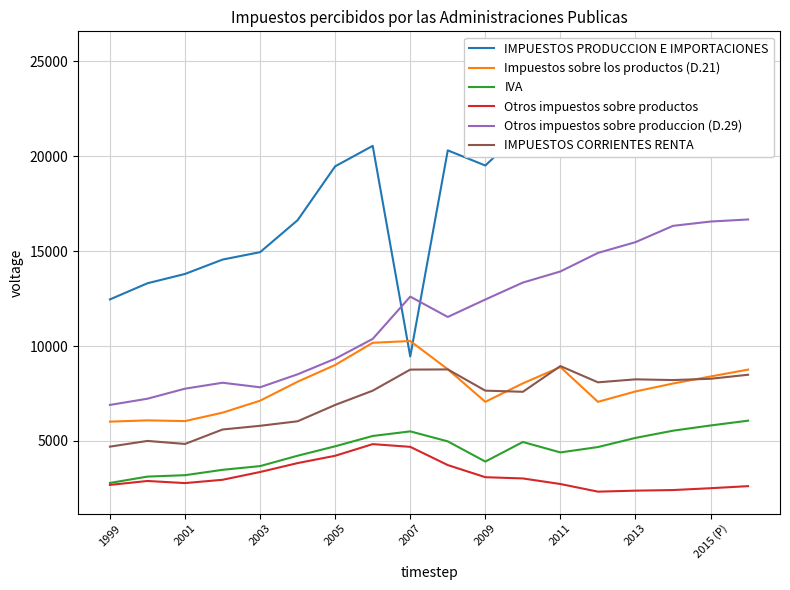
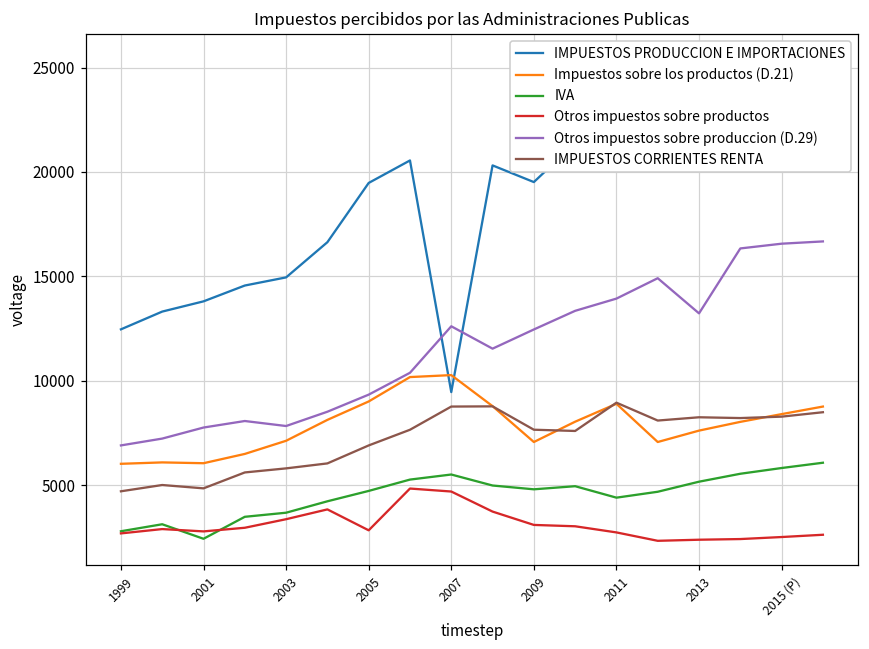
  {
    "IMPUESTOS PRODUCCION E IMPORTACIONES": {
      "1999": 12500,
      "2001": 13800,
      "2003": 14900,
      "2005": 19500,
      "2007": 9500,
      "2009": 19500
    },
    "Impuestos sobre los productos (D.21)": {
      "1999": 6000,
      "2001": 6000,
      "2003": 7100,
      "2005": 9000,
      "2007": 10300,
      "2009": 7100,
      "2013": 7600
    },
    "IVA": {
-     "2001": 3200,
+     "2001": 2400,
      "2003": 3700,
      "2005": 4700,
      "2007": 5500,
-     "2009": 3900,
+     "2009": 4800,
      "2011": 4400,
      "2013": 5200,
      "2015 (P)": 5800
    },
    "Otros impuestos sobre productos": {
      "2001": 2800,
      "2003": 3400,
-     "2005": 4200,
+     "2005": 2800,
      "2007": 4700,
      "2009": 3100,
      "2011": 2700,
      "2013": 2400,
      "2015 (P)": 2500
    },
    "Otros impuestos sobre produccion (D.29)": {
      "1999": 6900,
      "2001": 7800,
      "2003": 7800,
      "2005": 9300,
      "2007": 12600,
      "2009": 12500,
      "2011": 13900,
-     "2013": 15500,
+     "2013": 13200,
      "2015 (P)": 16600
    },
    "IMPUESTOS CORRIENTES RENTA": {
      "1999": 4700,
      "2001": 4800,
      "2003": 5800,
      "2005": 6900,
      "2007": 8800,
      "2009": 7700,
      "2013": 8200
    }
  }
